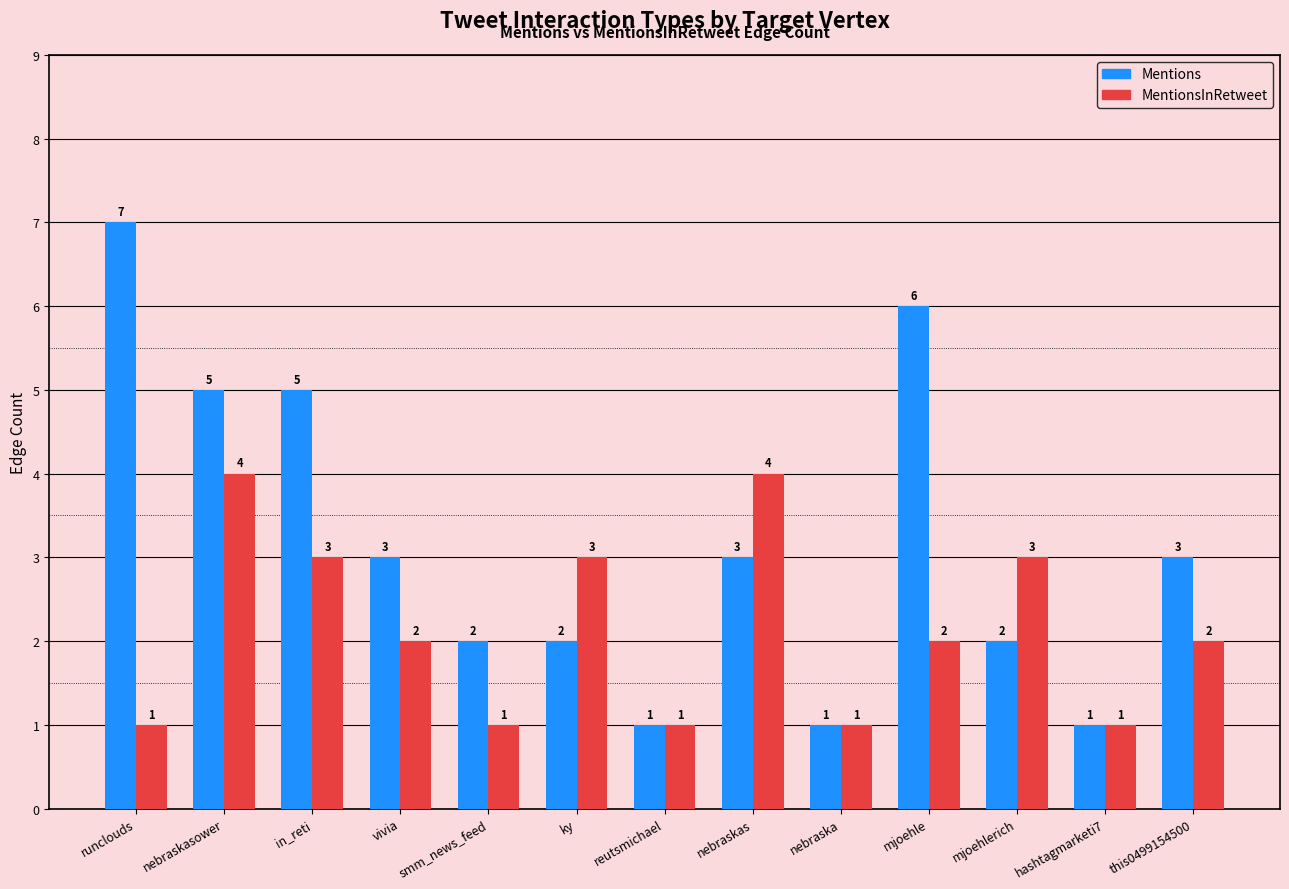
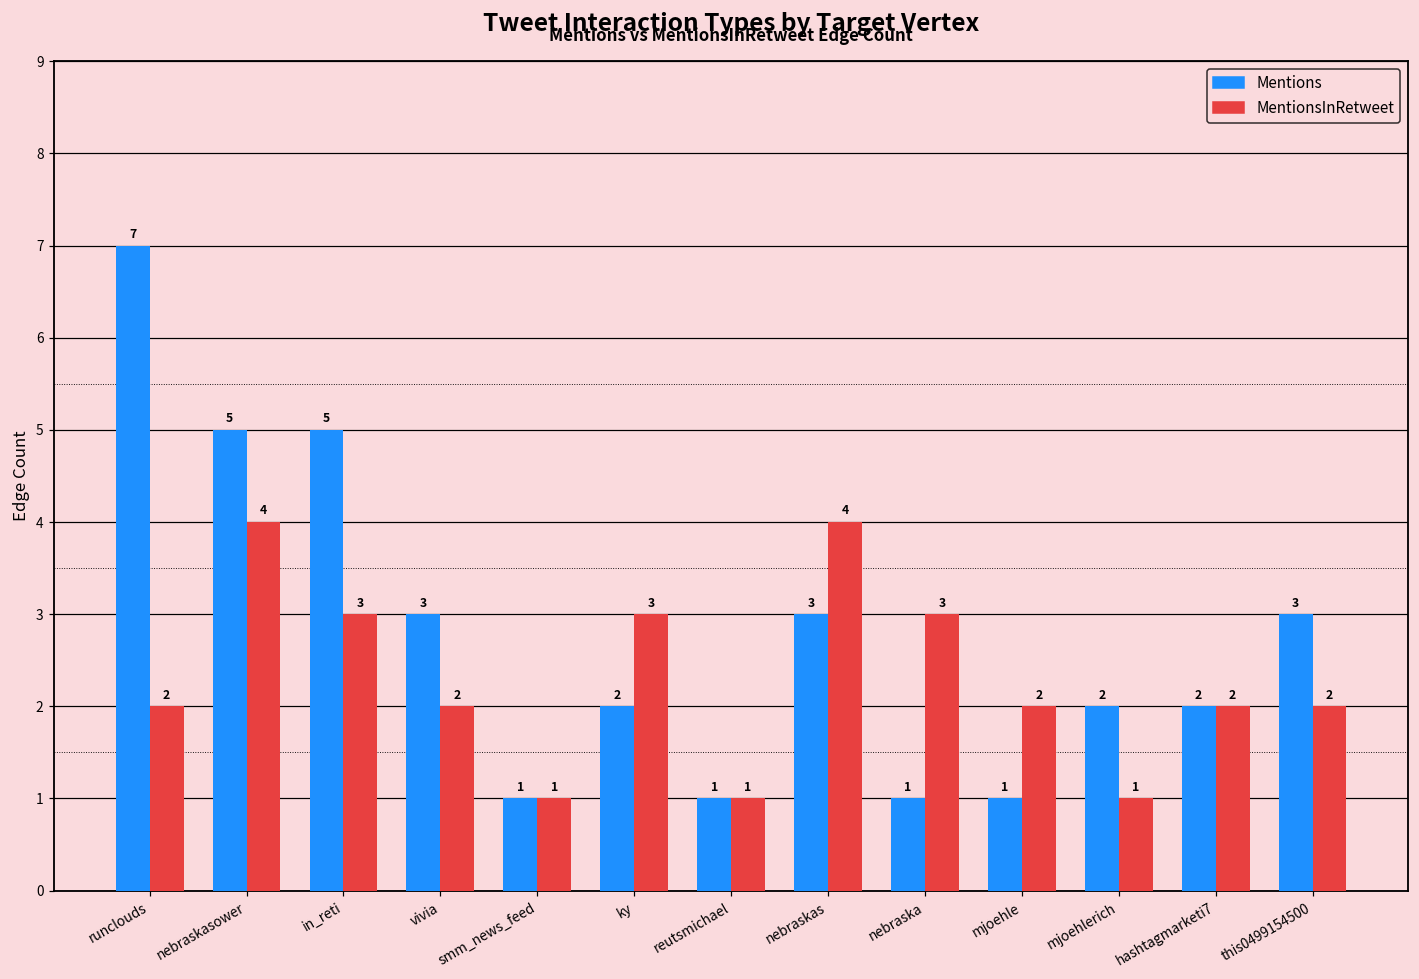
  {
    "Mentions": {
      "runclouds": 7,
      "nebraskasower": 5,
      "in_reti": 5,
      "vivia": 3,
-     "smm_news_feed": 2,
+     "smm_news_feed": 1,
      "ky": 2,
      "reutsmichael": 1,
      "nebraskas": 3,
      "nebraska": 1,
-     "mjoehle": 6,
+     "mjoehle": 1,
      "mjoehlerich": 2,
-     "hashtagmarketi7": 1,
+     "hashtagmarketi7": 2,
      "this0499154500": 3
    },
    "MentionsInRetweet": {
-     "runclouds": 1,
+     "runclouds": 2,
      "nebraskasower": 4,
      "in_reti": 3,
      "vivia": 2,
      "smm_news_feed": 1,
      "ky": 3,
      "reutsmichael": 1,
      "nebraskas": 4,
-     "nebraska": 1,
+     "nebraska": 3,
      "mjoehle": 2,
-     "mjoehlerich": 3,
-     "hashtagmarketi7": 1,
+     "mjoehlerich": 1,
+     "hashtagmarketi7": 2,
      "this0499154500": 2
    }
  }
